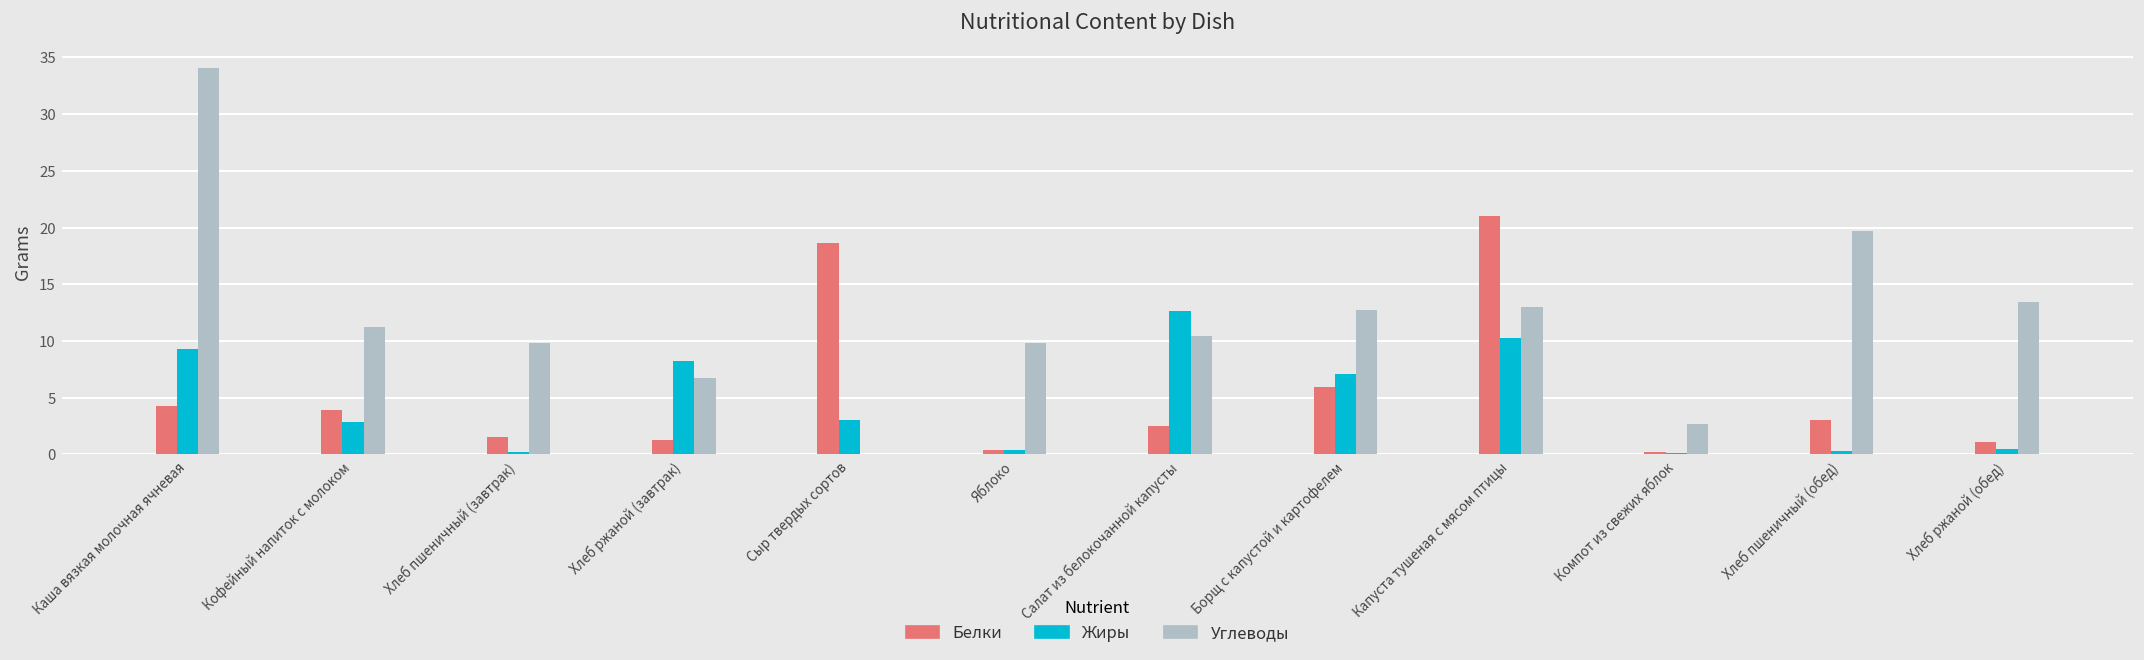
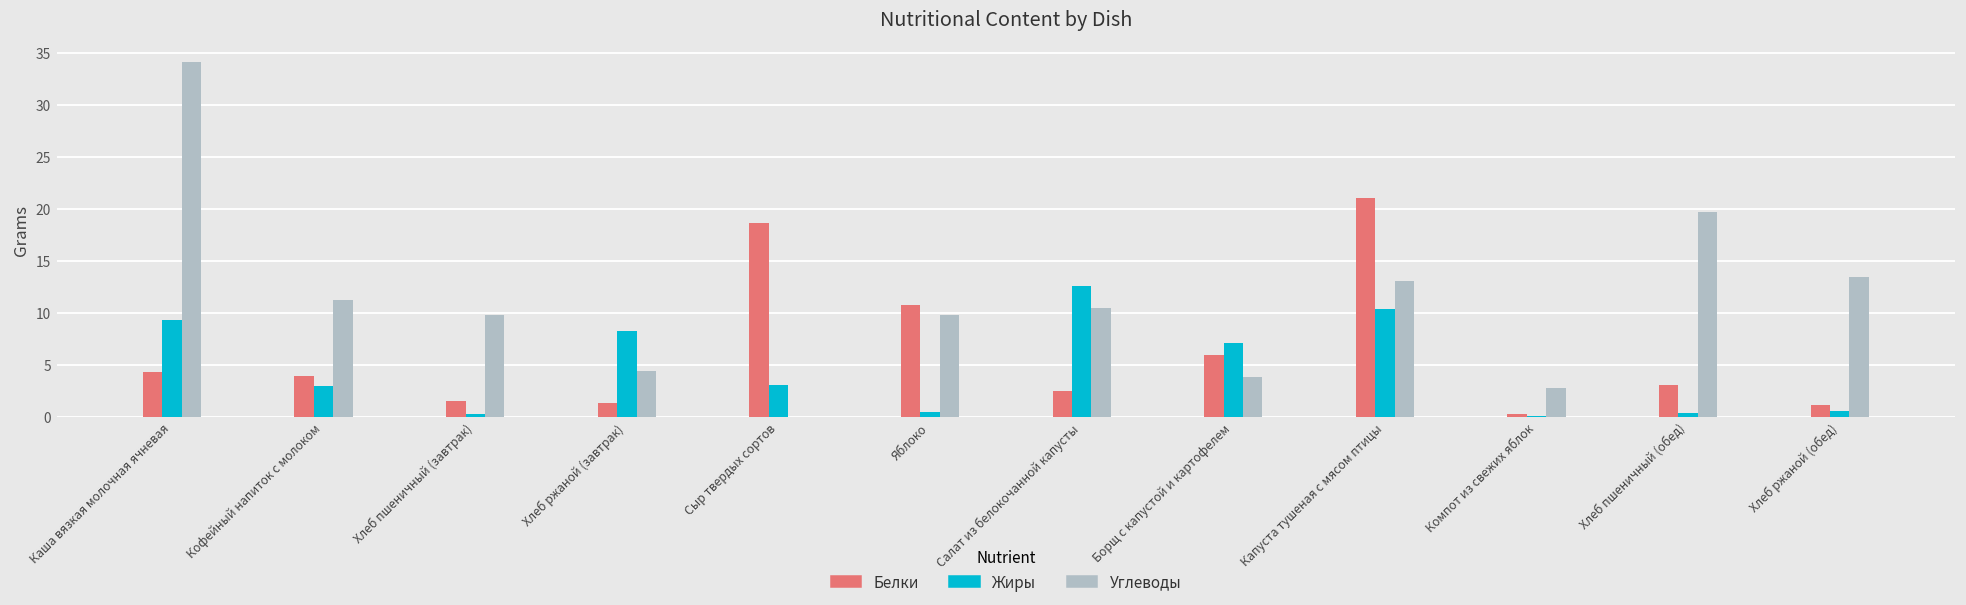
  {
    "Белки": {
      "Каша вязкая молочная ячневая": 4,
      "Кофейный напиток с молоком": 4,
      "Хлеб пшеничный (завтрак)": 2,
      "Хлеб ржаной (завтрак)": 1,
      "Сыр твердых сортов": 19,
-     "Яблоко": 0,
+     "Яблоко": 11,
      "Салат из белокочанной капусты": 3,
      "Борщ с капустой и картофелем": 6,
      "Капуста тушеная с мясом птицы": 21,
      "Хлеб пшеничный (обед)": 3,
      "Хлеб ржаной (обед)": 1
    },
    "Жиры": {
      "Каша вязкая молочная ячневая": 9,
      "Кофейный напиток с молоком": 3,
      "Хлеб ржаной (завтрак)": 8,
      "Сыр твердых сортов": 3,
      "Яблоко": 0,
      "Салат из белокочанной капусты": 13,
      "Борщ с капустой и картофелем": 7,
      "Капуста тушеная с мясом птицы": 10,
      "Хлеб пшеничный (обед)": 0,
      "Хлеб ржаной (обед)": 1
    },
    "Углеводы": {
      "Каша вязкая молочная ячневая": 34,
      "Кофейный напиток с молоком": 11,
      "Хлеб пшеничный (завтрак)": 10,
-     "Хлеб ржаной (завтрак)": 7,
+     "Хлеб ржаной (завтрак)": 4,
      "Сыр твердых сортов": 0,
      "Яблоко": 10,
      "Салат из белокочанной капусты": 10,
-     "Борщ с капустой и картофелем": 13,
+     "Борщ с капустой и картофелем": 4,
      "Капуста тушеная с мясом птицы": 13,
      "Компот из свежих яблок": 3,
      "Хлеб пшеничный (обед)": 20,
      "Хлеб ржаной (обед)": 13
    }
  }
